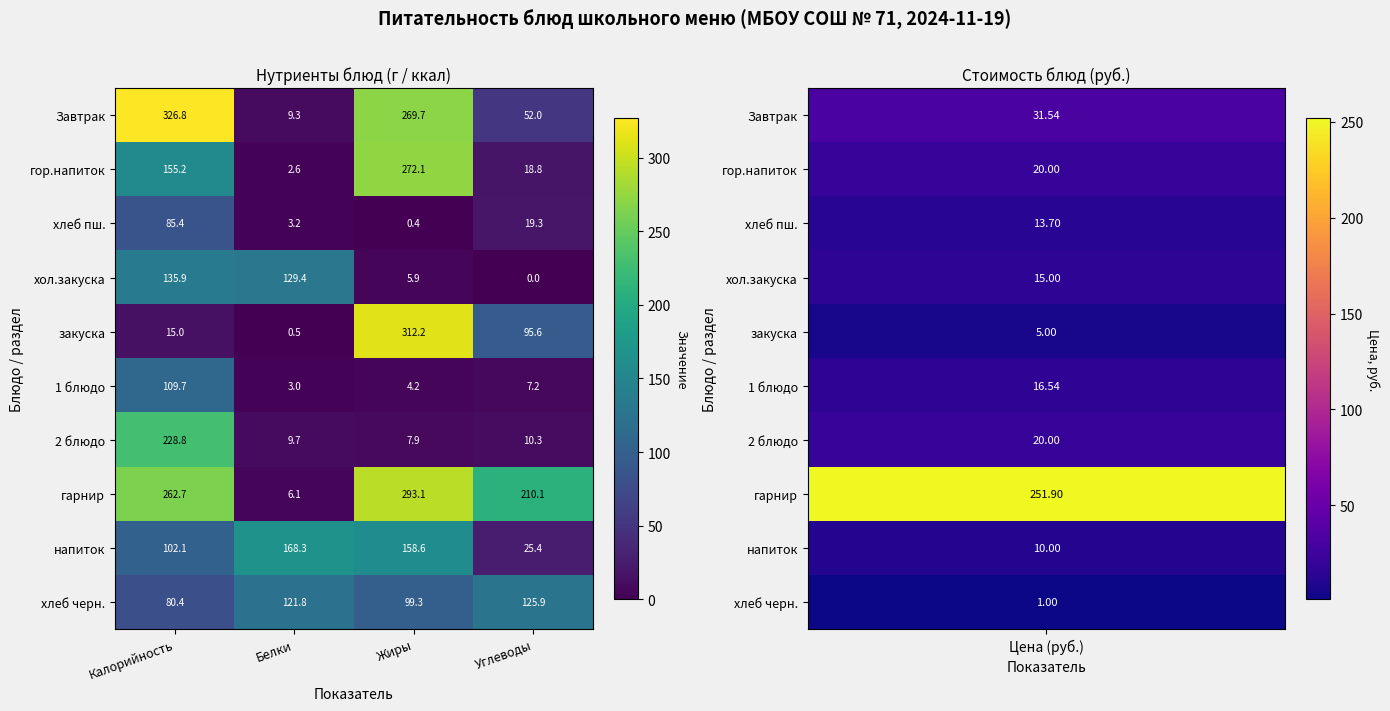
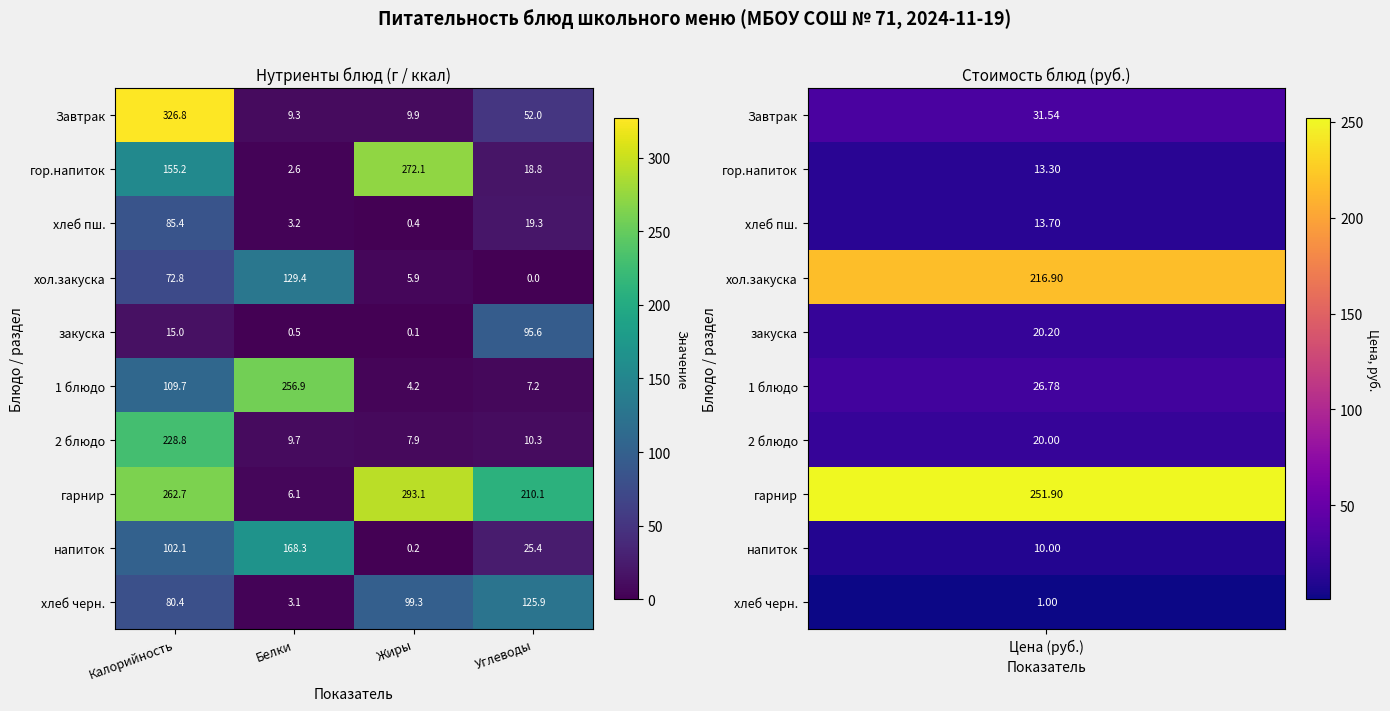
  {
    "Нутриенты блюд (г / ккал)": {
      "Завтрак": {
        "Калорийность": 326.8,
        "Белки": 9.3,
-       "Жиры": 269.7,
+       "Жиры": 9.9,
        "Углеводы": 52.0
      },
      "гор.напиток": {
        "Калорийность": 155.2,
        "Белки": 2.6,
        "Жиры": 272.1,
        "Углеводы": 18.8
      },
      "хлеб пш.": {
        "Калорийность": 85.4,
        "Белки": 3.2,
        "Жиры": 0.4,
        "Углеводы": 19.3
      },
      "хол.закуска": {
-       "Калорийность": 135.9,
+       "Калорийность": 72.8,
        "Белки": 129.4,
        "Жиры": 5.9,
        "Углеводы": 0.0
      },
      "закуска": {
        "Калорийность": 15.0,
        "Белки": 0.5,
-       "Жиры": 312.2,
+       "Жиры": 0.1,
        "Углеводы": 95.6
      },
      "1 блюдо": {
        "Калорийность": 109.7,
-       "Белки": 3.0,
+       "Белки": 256.9,
        "Жиры": 4.2,
        "Углеводы": 7.2
      },
      "2 блюдо": {
        "Калорийность": 228.8,
        "Белки": 9.7,
        "Жиры": 7.9,
        "Углеводы": 10.3
      },
      "гарнир": {
        "Калорийность": 262.7,
        "Белки": 6.1,
        "Жиры": 293.1,
        "Углеводы": 210.1
      },
      "напиток": {
        "Калорийность": 102.1,
        "Белки": 168.3,
-       "Жиры": 158.6,
+       "Жиры": 0.2,
        "Углеводы": 25.4
      },
      "хлеб черн.": {
        "Калорийность": 80.4,
-       "Белки": 121.8,
+       "Белки": 3.1,
        "Жиры": 99.3,
        "Углеводы": 125.9
      }
    },
    "Стоимость блюд (руб.)": {
      "Завтрак": {
        "Цена (руб.)": 31.54
      },
      "гор.напиток": {
-       "Цена (руб.)": 20.00
+       "Цена (руб.)": 13.30
      },
      "хлеб пш.": {
        "Цена (руб.)": 13.70
      },
      "хол.закуска": {
-       "Цена (руб.)": 15.00
+       "Цена (руб.)": 216.90
      },
      "закуска": {
-       "Цена (руб.)": 5.00
+       "Цена (руб.)": 20.20
      },
      "1 блюдо": {
-       "Цена (руб.)": 16.54
+       "Цена (руб.)": 26.78
      },
      "2 блюдо": {
        "Цена (руб.)": 20.00
      },
      "гарнир": {
        "Цена (руб.)": 251.90
      },
      "напиток": {
        "Цена (руб.)": 10.00
      },
      "хлеб черн.": {
        "Цена (руб.)": 1.00
      }
    }
  }
